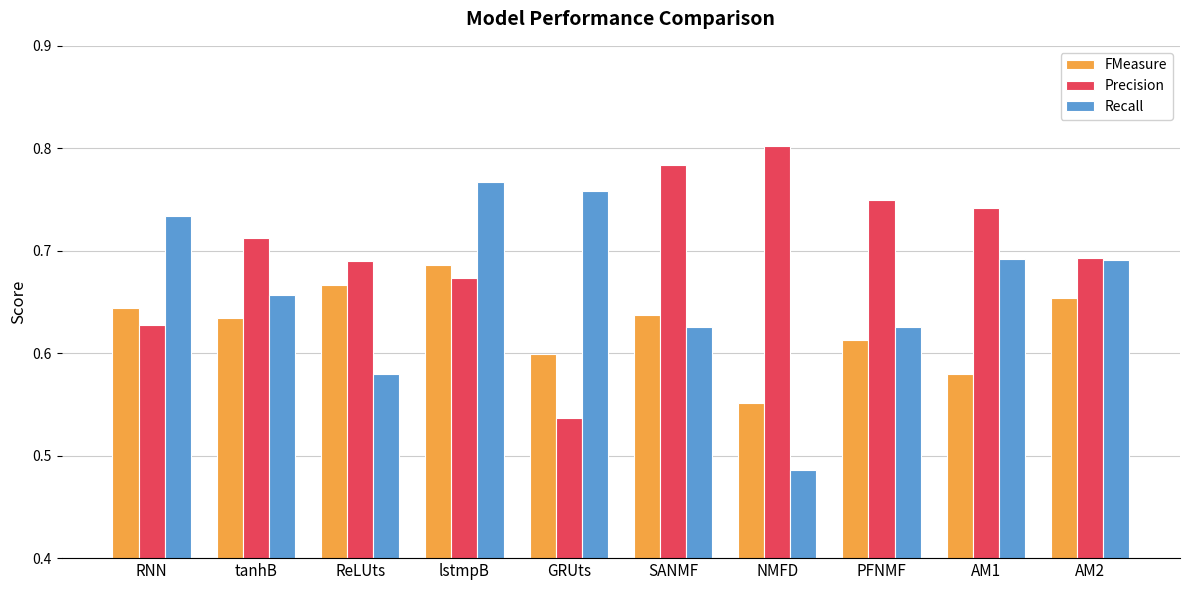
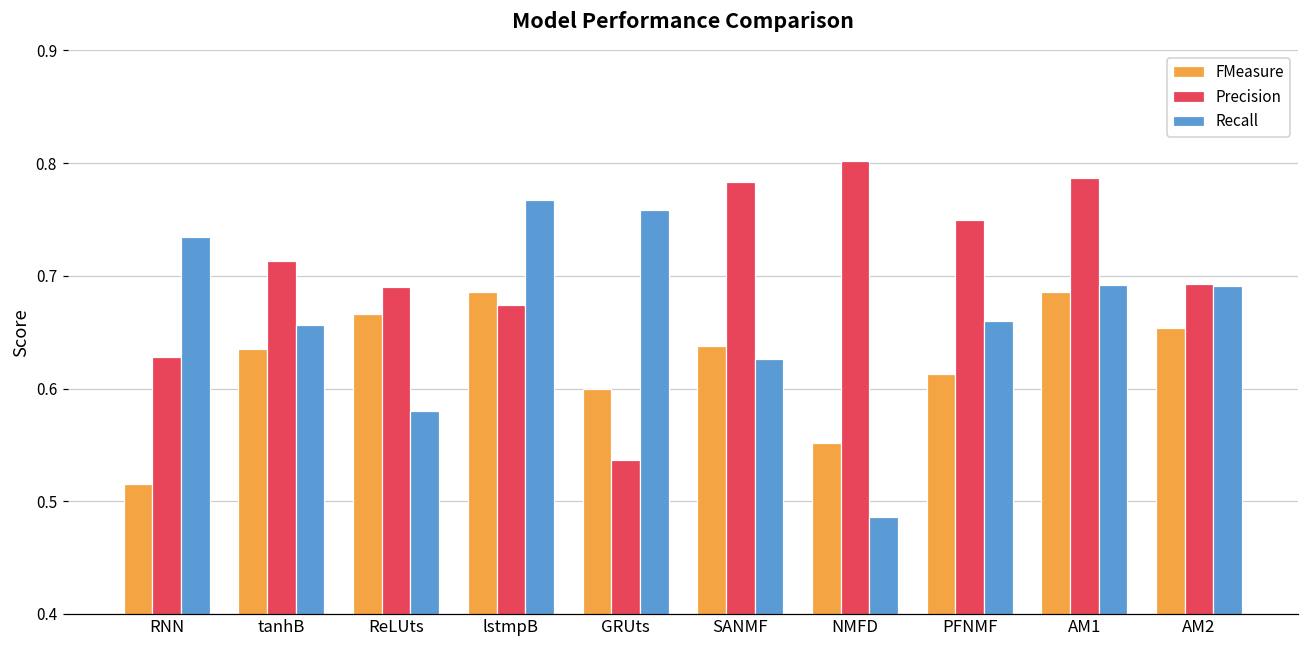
  {
    "FMeasure": {
-     "RNN": 0.644,
+     "RNN": 0.515,
      "tanhB": 0.635,
      "ReLUts": 0.666,
      "lstmpB": 0.686,
      "GRUts": 0.599,
      "SANMF": 0.637,
      "NMFD": 0.552,
      "PFNMF": 0.613,
-     "AM1": 0.579,
+     "AM1": 0.686,
      "AM2": 0.654
    },
    "Precision": {
      "RNN": 0.628,
      "tanhB": 0.713,
      "ReLUts": 0.690,
      "lstmpB": 0.674,
      "GRUts": 0.537,
      "SANMF": 0.783,
      "NMFD": 0.802,
      "PFNMF": 0.749,
-     "AM1": 0.742,
+     "AM1": 0.787,
      "AM2": 0.693
    },
    "Recall": {
      "RNN": 0.734,
      "tanhB": 0.657,
      "ReLUts": 0.580,
      "lstmpB": 0.767,
      "GRUts": 0.758,
      "SANMF": 0.626,
      "NMFD": 0.486,
-     "PFNMF": 0.625,
+     "PFNMF": 0.660,
      "AM1": 0.692,
      "AM2": 0.691
    }
  }
